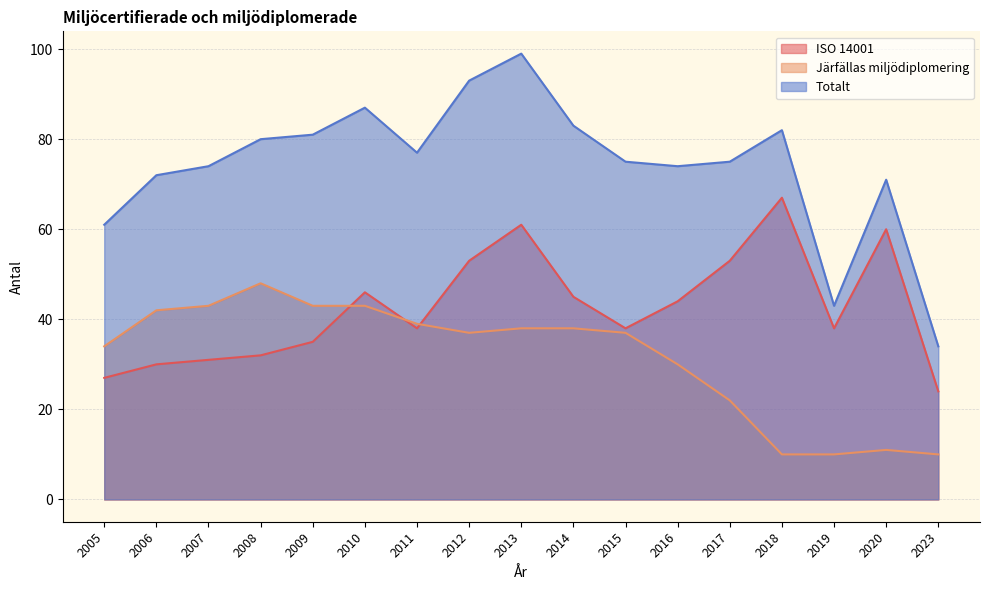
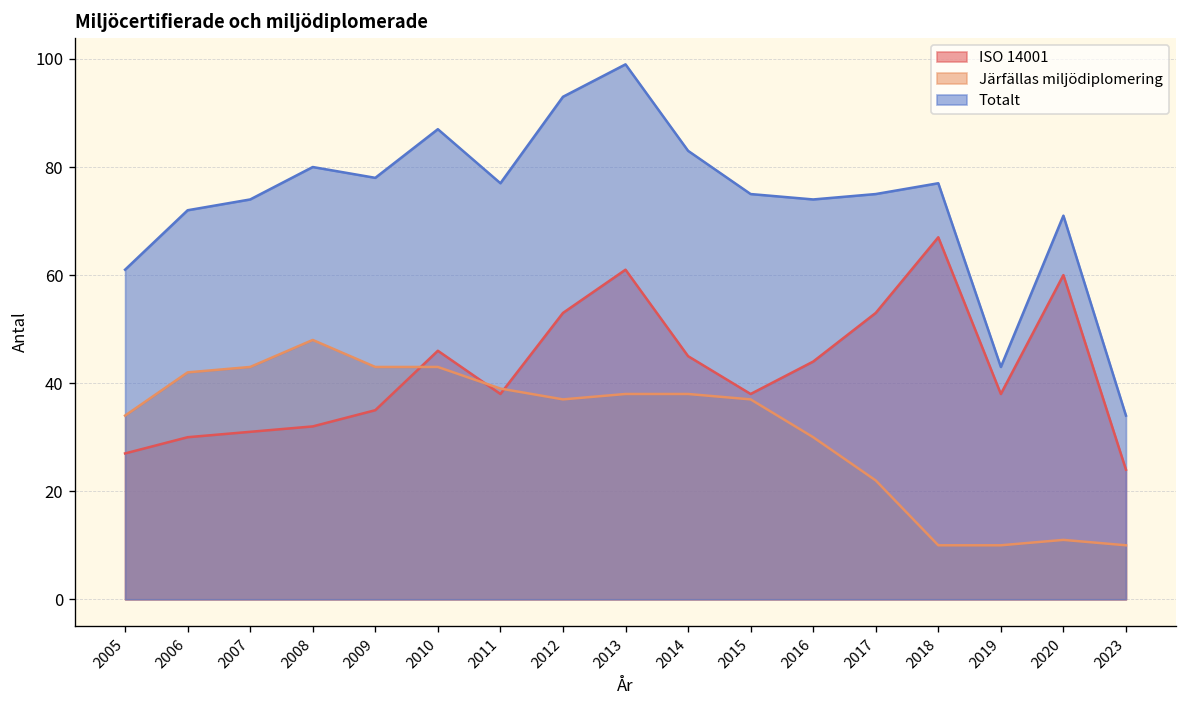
  {
    "Totalt": {
      "2005": 61,
      "2006": 72,
      "2007": 74,
      "2008": 80,
-     "2009": 81,
+     "2009": 78,
      "2010": 87,
      "2011": 77,
      "2012": 93,
      "2013": 99,
      "2014": 83,
      "2015": 75,
      "2016": 74,
      "2017": 75,
-     "2018": 82,
+     "2018": 77,
      "2019": 43,
      "2020": 71,
      "2023": 34
    }
  }
